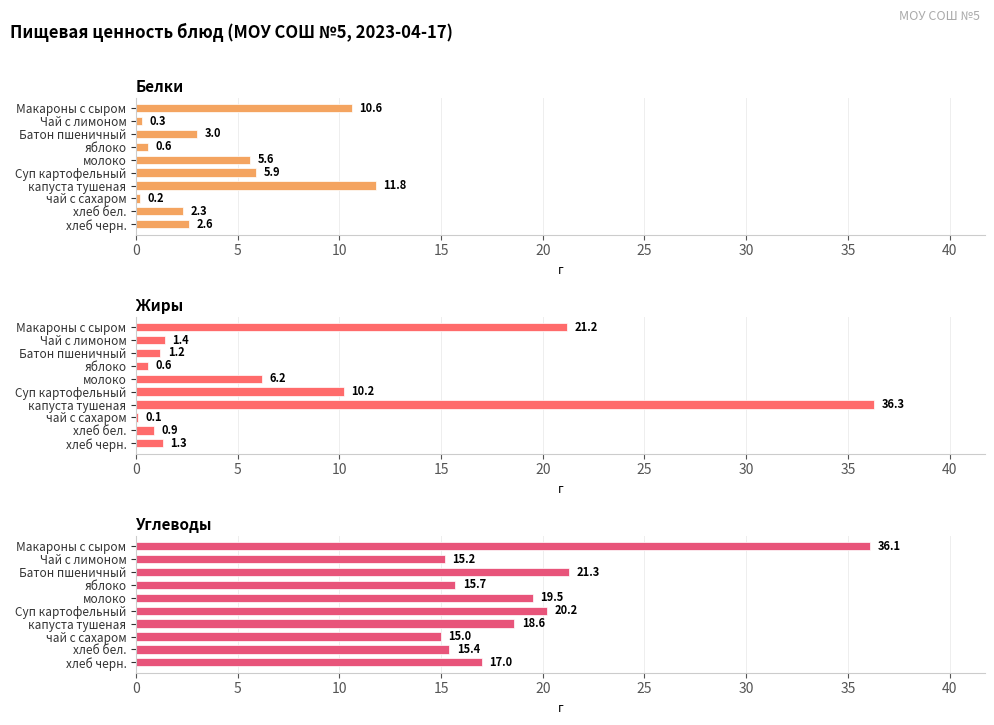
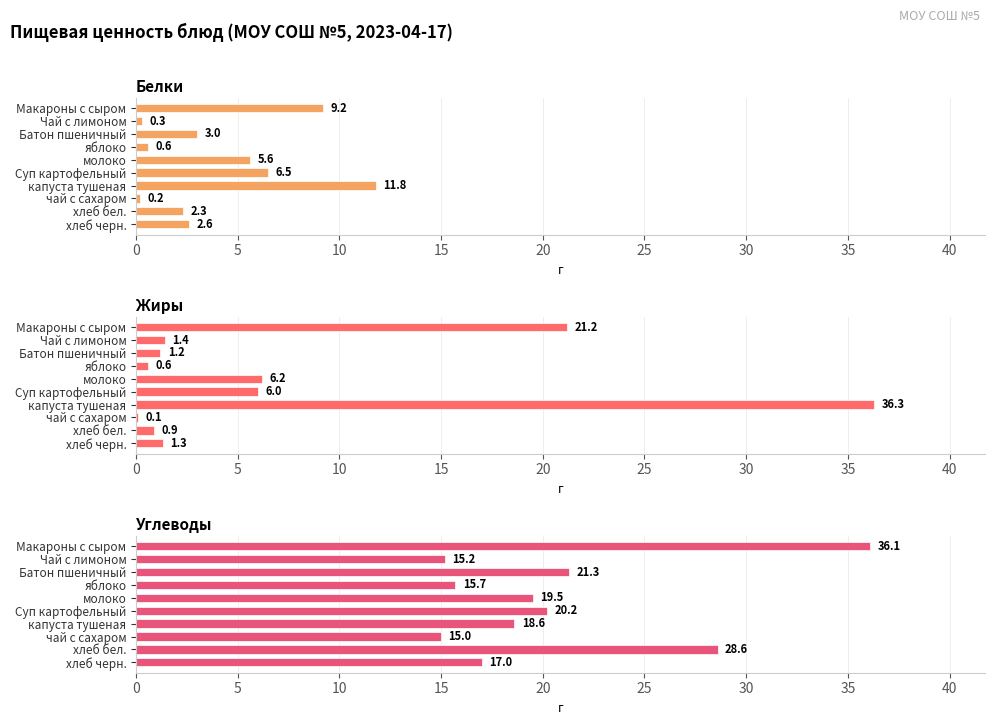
  {
    "Белки": {
-     "Макароны с сыром": 10.6,
+     "Макароны с сыром": 9.2,
      "Чай с лимоном": 0.3,
      "Батон пшеничный": 3.0,
      "яблоко": 0.6,
      "молоко": 5.6,
-     "Суп картофельный": 5.9,
+     "Суп картофельный": 6.5,
      "капуста тушеная": 11.8,
      "чай с сахаром": 0.2,
      "хлеб бел.": 2.3,
      "хлеб черн.": 2.6
    },
    "Жиры": {
      "Макароны с сыром": 21.2,
      "Чай с лимоном": 1.4,
      "Батон пшеничный": 1.2,
      "яблоко": 0.6,
      "молоко": 6.2,
-     "Суп картофельный": 10.2,
+     "Суп картофельный": 6.0,
      "капуста тушеная": 36.3,
      "чай с сахаром": 0.1,
      "хлеб бел.": 0.9,
      "хлеб черн.": 1.3
    },
    "Углеводы": {
      "Макароны с сыром": 36.1,
      "Чай с лимоном": 15.2,
      "Батон пшеничный": 21.3,
      "яблоко": 15.7,
      "молоко": 19.5,
      "Суп картофельный": 20.2,
      "капуста тушеная": 18.6,
      "чай с сахаром": 15.0,
-     "хлеб бел.": 15.4,
+     "хлеб бел.": 28.6,
      "хлеб черн.": 17.0
    }
  }
